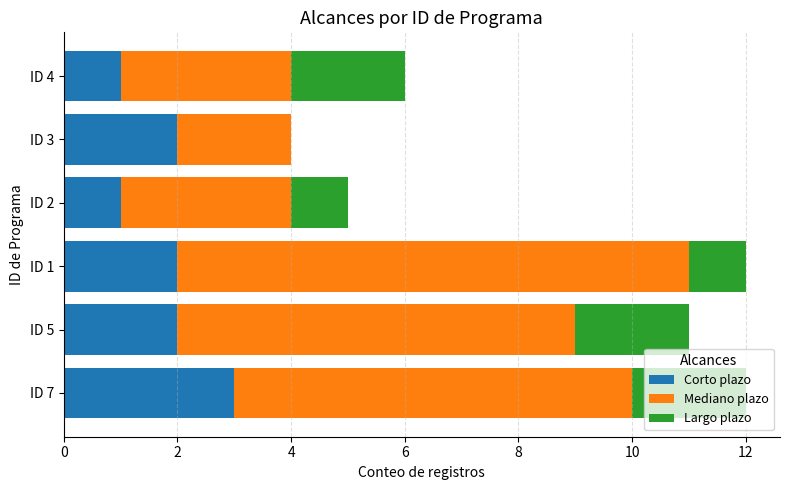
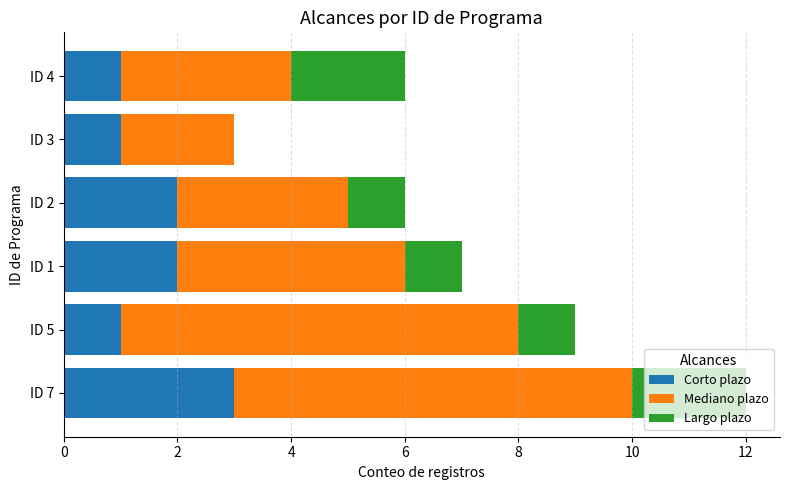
  {
    "Corto plazo": {
      "ID 4": 1,
-     "ID 3": 2,
-     "ID 2": 1,
+     "ID 3": 1,
+     "ID 2": 2,
      "ID 1": 2,
-     "ID 5": 2,
+     "ID 5": 1,
      "ID 7": 3
    },
    "Mediano plazo": {
      "ID 4": 3,
      "ID 3": 2,
      "ID 2": 3,
-     "ID 1": 9,
+     "ID 1": 4,
      "ID 5": 7,
      "ID 7": 7
    },
    "Largo plazo": {
      "ID 4": 2,
      "ID 3": 0,
      "ID 2": 1,
      "ID 1": 1,
-     "ID 5": 2
+     "ID 5": 1
    }
  }
